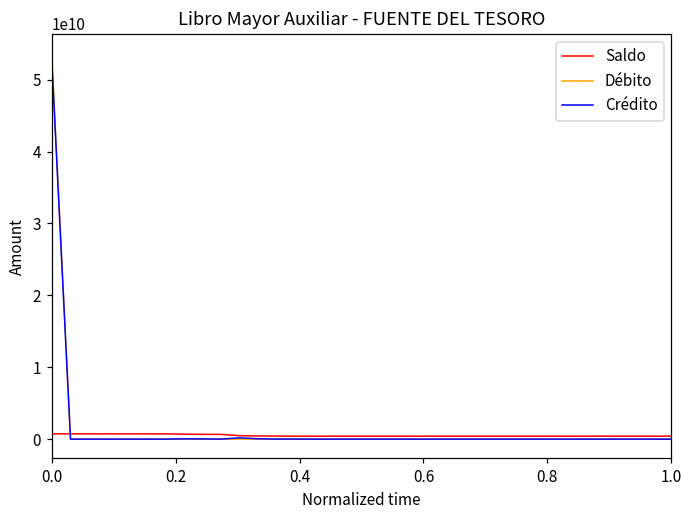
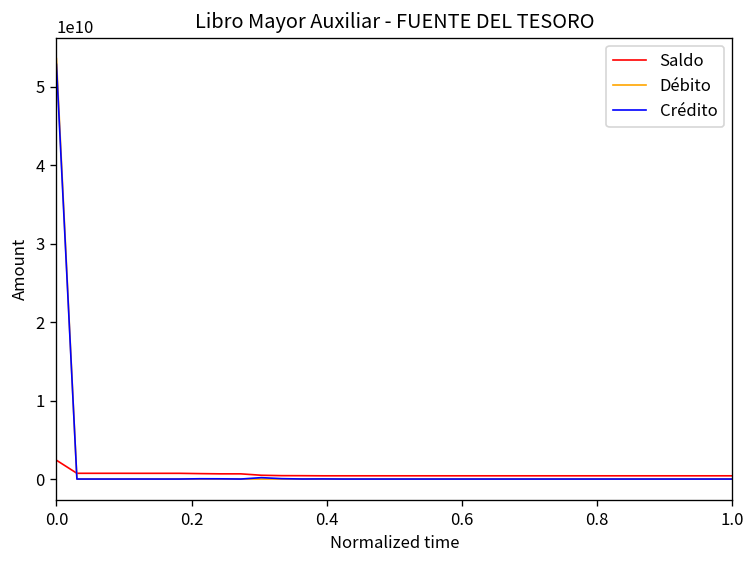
  {
    "Saldo": {
-     "0.0": 1000000000,
+     "0.0": 2000000000,
      "1.0": 0
    },
    "Débito": {
      "0.0": 54000000000
    },
    "Crédito": {
      "0.0": 53000000000
    }
  }
